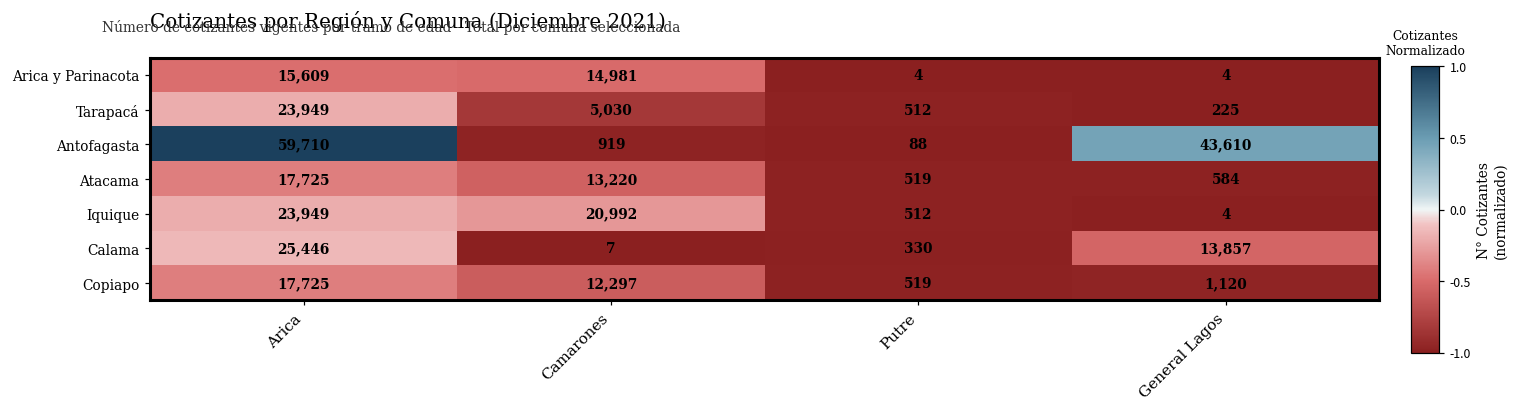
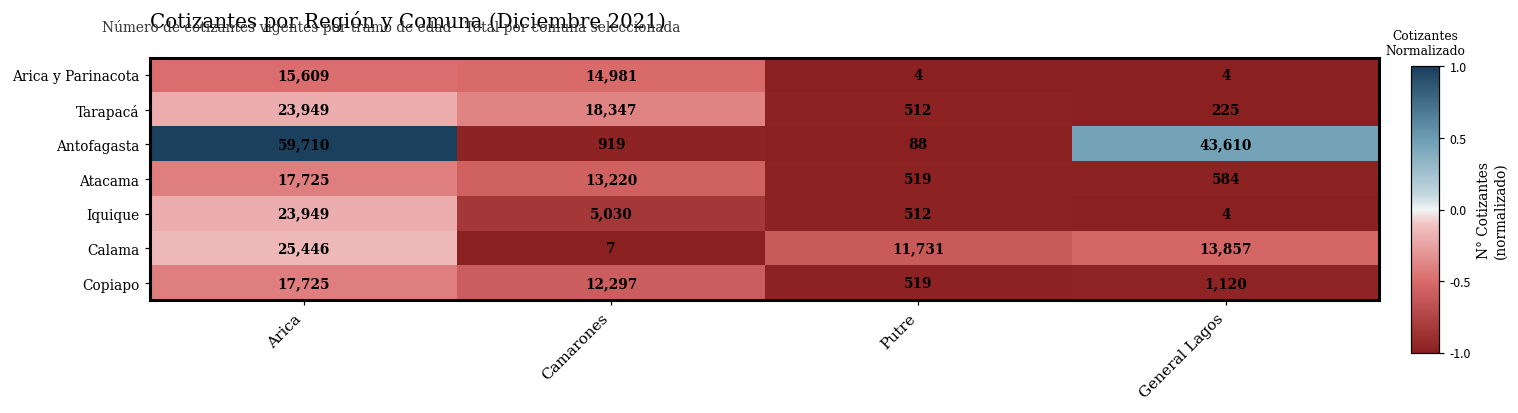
  {
    "Arica y Parinacota": {
      "Arica": "15,609",
      "Camarones": "14,981",
      "Putre": "4",
      "General Lagos": "4"
    },
    "Tarapacá": {
      "Arica": "23,949",
-     "Camarones": "5,030",
+     "Camarones": "18,347",
      "Putre": "512",
      "General Lagos": "225"
    },
    "Antofagasta": {
      "Arica": "59,710",
      "Camarones": "919",
      "Putre": "88",
      "General Lagos": "43,610"
    },
    "Atacama": {
      "Arica": "17,725",
      "Camarones": "13,220",
      "Putre": "519",
      "General Lagos": "584"
    },
    "Iquique": {
      "Arica": "23,949",
-     "Camarones": "20,992",
+     "Camarones": "5,030",
      "Putre": "512",
      "General Lagos": "4"
    },
    "Calama": {
      "Arica": "25,446",
      "Camarones": "7",
-     "Putre": "330",
+     "Putre": "11,731",
      "General Lagos": "13,857"
    },
    "Copiapo": {
      "Arica": "17,725",
      "Camarones": "12,297",
      "Putre": "519",
      "General Lagos": "1,120"
    }
  }
